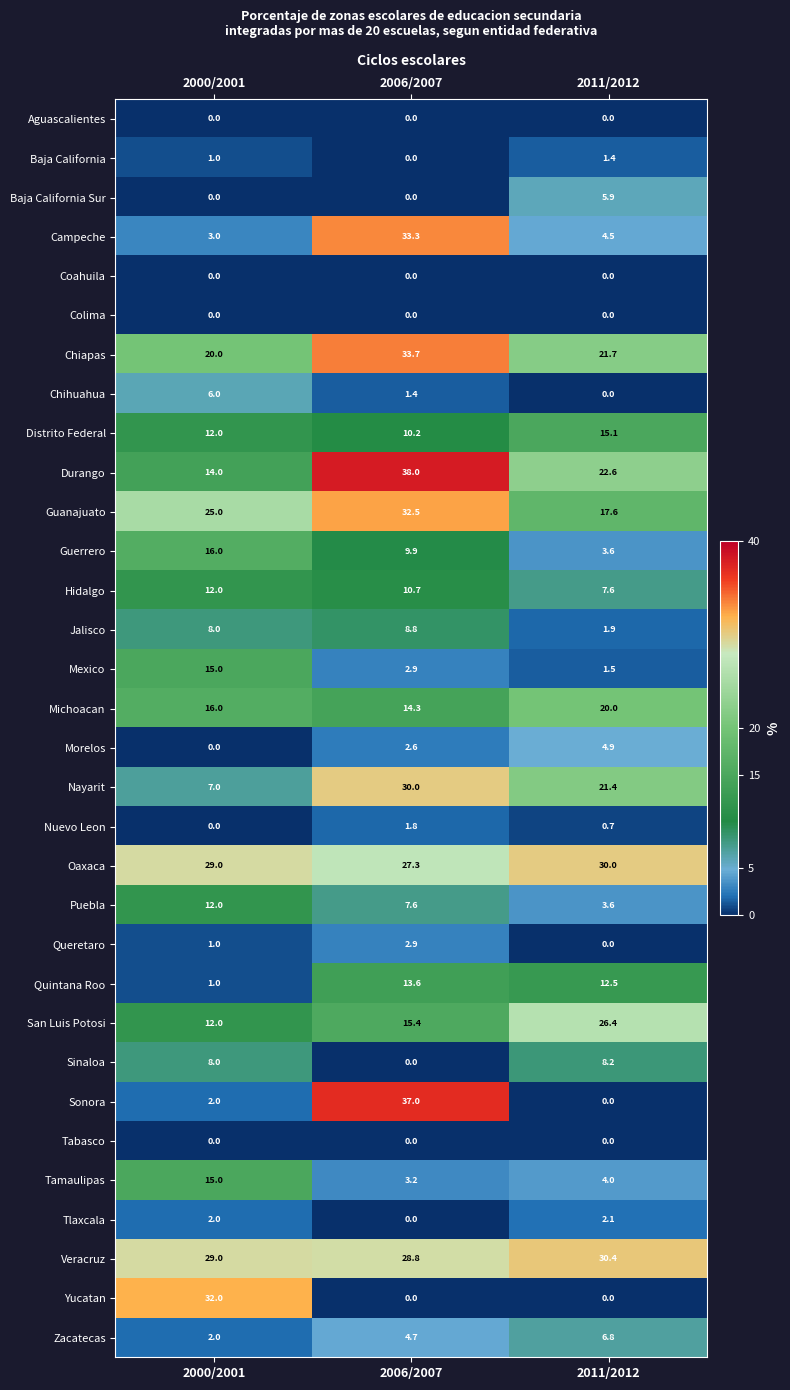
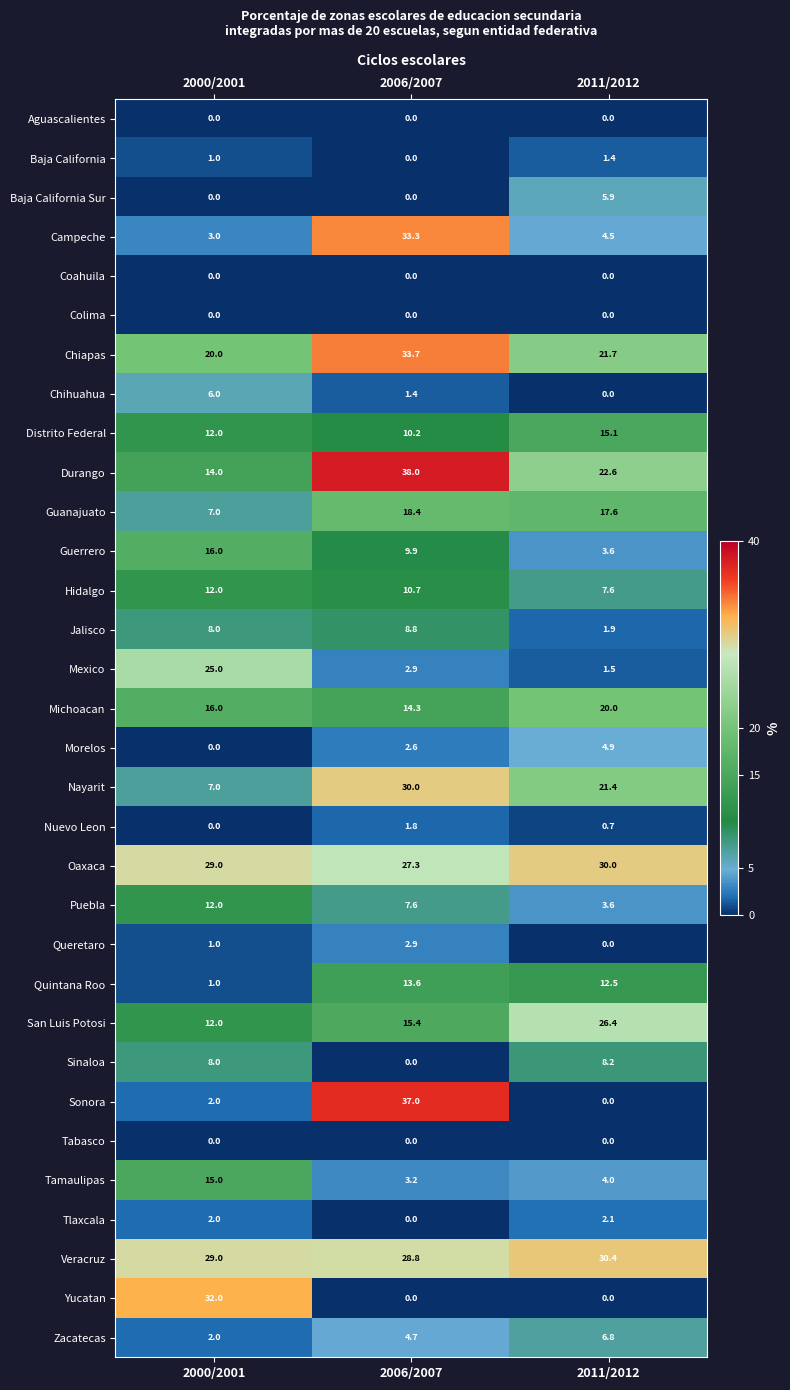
  {
    "Aguascalientes": {
      "2000/2001": 0.0,
      "2006/2007": 0.0,
      "2011/2012": 0.0
    },
    "Baja California": {
      "2000/2001": 1.0,
      "2006/2007": 0.0,
      "2011/2012": 1.4
    },
    "Baja California Sur": {
      "2000/2001": 0.0,
      "2006/2007": 0.0,
      "2011/2012": 5.9
    },
    "Campeche": {
      "2000/2001": 3.0,
      "2006/2007": 33.3,
      "2011/2012": 4.5
    },
    "Coahuila": {
      "2000/2001": 0.0,
      "2006/2007": 0.0,
      "2011/2012": 0.0
    },
    "Colima": {
      "2000/2001": 0.0,
      "2006/2007": 0.0,
      "2011/2012": 0.0
    },
    "Chiapas": {
      "2000/2001": 20.0,
      "2006/2007": 33.7,
      "2011/2012": 21.7
    },
    "Chihuahua": {
      "2000/2001": 6.0,
      "2006/2007": 1.4,
      "2011/2012": 0.0
    },
    "Distrito Federal": {
      "2000/2001": 12.0,
      "2006/2007": 10.2,
      "2011/2012": 15.1
    },
    "Durango": {
      "2000/2001": 14.0,
      "2006/2007": 38.0,
      "2011/2012": 22.6
    },
    "Guanajuato": {
-     "2000/2001": 25.0,
-     "2006/2007": 32.5,
+     "2000/2001": 7.0,
+     "2006/2007": 18.4,
      "2011/2012": 17.6
    },
    "Guerrero": {
      "2000/2001": 16.0,
      "2006/2007": 9.9,
      "2011/2012": 3.6
    },
    "Hidalgo": {
      "2000/2001": 12.0,
      "2006/2007": 10.7,
      "2011/2012": 7.6
    },
    "Jalisco": {
      "2000/2001": 8.0,
      "2006/2007": 8.8,
      "2011/2012": 1.9
    },
    "Mexico": {
-     "2000/2001": 15.0,
+     "2000/2001": 25.0,
      "2006/2007": 2.9,
      "2011/2012": 1.5
    },
    "Michoacan": {
      "2000/2001": 16.0,
      "2006/2007": 14.3,
      "2011/2012": 20.0
    },
    "Morelos": {
      "2000/2001": 0.0,
      "2006/2007": 2.6,
      "2011/2012": 4.9
    },
    "Nayarit": {
      "2000/2001": 7.0,
      "2006/2007": 30.0,
      "2011/2012": 21.4
    },
    "Nuevo Leon": {
      "2000/2001": 0.0,
      "2006/2007": 1.8,
      "2011/2012": 0.7
    },
    "Oaxaca": {
      "2000/2001": 29.0,
      "2006/2007": 27.3,
      "2011/2012": 30.0
    },
    "Puebla": {
      "2000/2001": 12.0,
      "2006/2007": 7.6,
      "2011/2012": 3.6
    },
    "Queretaro": {
      "2000/2001": 1.0,
      "2006/2007": 2.9,
      "2011/2012": 0.0
    },
    "Quintana Roo": {
      "2000/2001": 1.0,
      "2006/2007": 13.6,
      "2011/2012": 12.5
    },
    "San Luis Potosi": {
      "2000/2001": 12.0,
      "2006/2007": 15.4,
      "2011/2012": 26.4
    },
    "Sinaloa": {
      "2000/2001": 8.0,
      "2006/2007": 0.0,
      "2011/2012": 8.2
    },
    "Sonora": {
      "2000/2001": 2.0,
      "2006/2007": 37.0,
      "2011/2012": 0.0
    },
    "Tabasco": {
      "2000/2001": 0.0,
      "2006/2007": 0.0,
      "2011/2012": 0.0
    },
    "Tamaulipas": {
      "2000/2001": 15.0,
      "2006/2007": 3.2,
      "2011/2012": 4.0
    },
    "Tlaxcala": {
      "2000/2001": 2.0,
      "2006/2007": 0.0,
      "2011/2012": 2.1
    },
    "Veracruz": {
      "2000/2001": 29.0,
      "2006/2007": 28.8,
      "2011/2012": 30.4
    },
    "Yucatan": {
      "2000/2001": 32.0,
      "2006/2007": 0.0,
      "2011/2012": 0.0
    },
    "Zacatecas": {
      "2000/2001": 2.0,
      "2006/2007": 4.7,
      "2011/2012": 6.8
    }
  }
